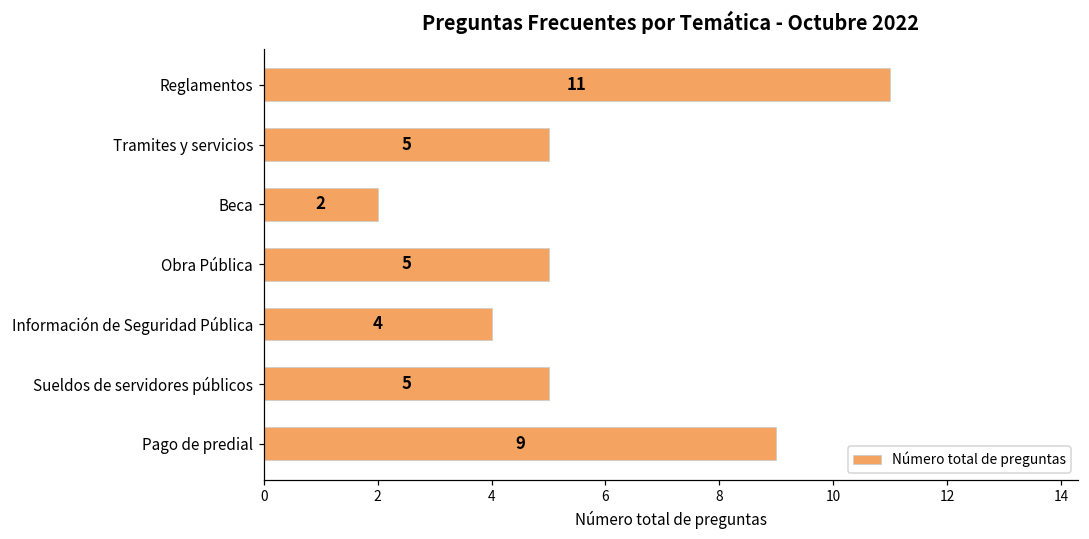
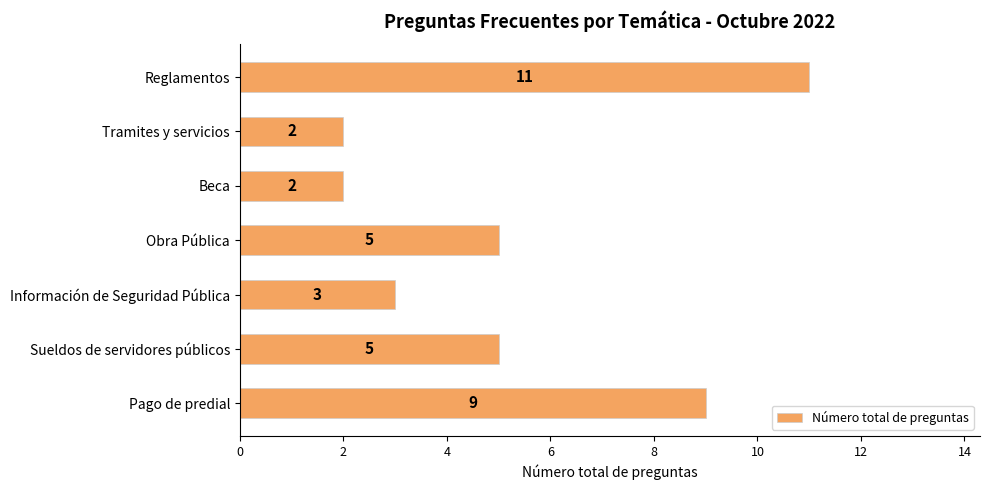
  {
    "Reglamentos": 11,
-   "Tramites y servicios": 5,
+   "Tramites y servicios": 2,
    "Beca": 2,
    "Obra Pública": 5,
-   "Información de Seguridad Pública": 4,
+   "Información de Seguridad Pública": 3,
    "Sueldos de servidores públicos": 5,
    "Pago de predial": 9
  }
